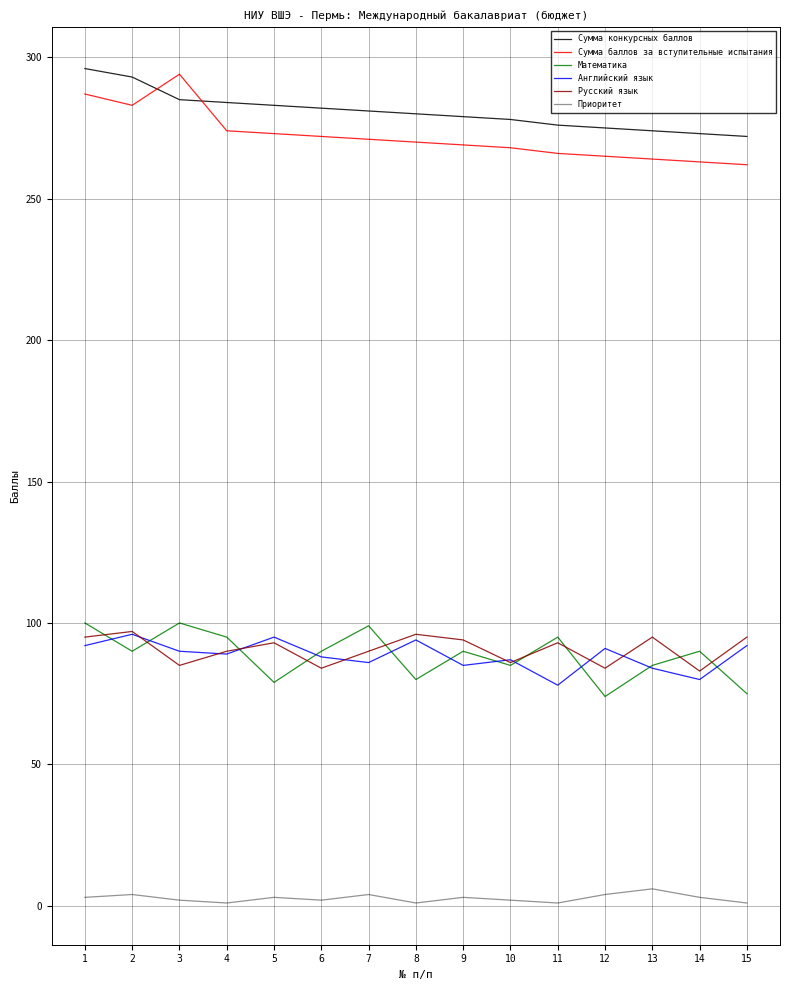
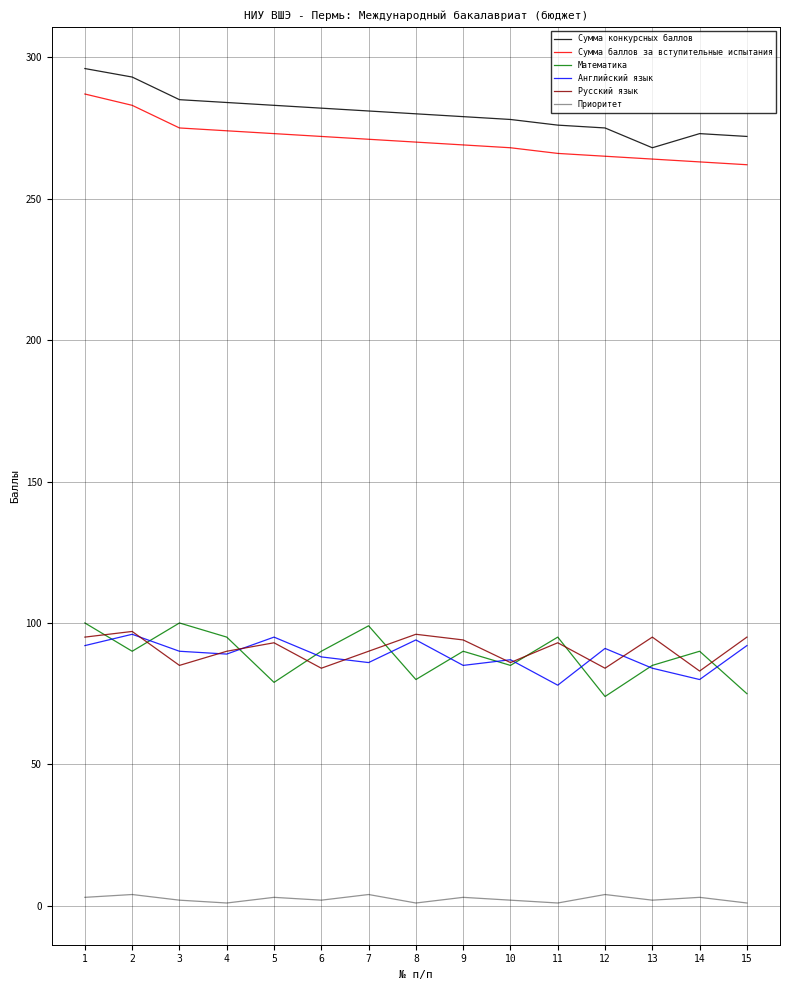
  {
    "Сумма конкурсных баллов": {
      "1": 296,
      "2": 293,
      "3": 285,
      "4": 284,
      "5": 283,
      "6": 282,
      "7": 281,
      "8": 280,
      "9": 279,
      "10": 278,
      "11": 276,
      "12": 275,
-     "13": 274,
+     "13": 268,
      "14": 273,
      "15": 272
    },
    "Сумма баллов за вступительные испытания": {
      "1": 287,
      "2": 283,
-     "3": 294,
+     "3": 275,
      "4": 274,
      "5": 273,
      "6": 272,
      "7": 271,
      "8": 270,
      "9": 269,
      "10": 268,
      "11": 266,
      "12": 265,
      "13": 264,
      "14": 263,
      "15": 262
    },
    "Математика": {
      "1": 100,
      "2": 90,
      "3": 100,
      "4": 95,
      "5": 79,
      "6": 90,
      "7": 99,
      "8": 80,
      "9": 90,
      "10": 85,
      "11": 95,
      "12": 74,
      "13": 85,
      "14": 90,
      "15": 75
    },
    "Английский язык": {
      "1": 92,
      "2": 96,
      "3": 90,
      "4": 89,
      "5": 95,
      "6": 88,
      "7": 86,
      "8": 94,
      "9": 85,
      "10": 87,
      "11": 78,
      "12": 91,
      "13": 84,
      "14": 80,
      "15": 92
    },
    "Русский язык": {
      "1": 95,
      "2": 97,
      "3": 85,
      "4": 90,
      "5": 93,
      "6": 84,
      "7": 90,
      "8": 96,
      "9": 94,
      "10": 86,
      "11": 93,
      "12": 84,
      "13": 95,
      "14": 83,
      "15": 95
    },
    "Приоритет": {
      "1": 3,
      "2": 4,
      "3": 2,
      "4": 1,
      "5": 3,
      "6": 2,
      "7": 4,
      "8": 1,
      "9": 3,
      "10": 2,
      "11": 1,
      "12": 4,
-     "13": 6,
+     "13": 2,
      "14": 3,
      "15": 1
    }
  }
